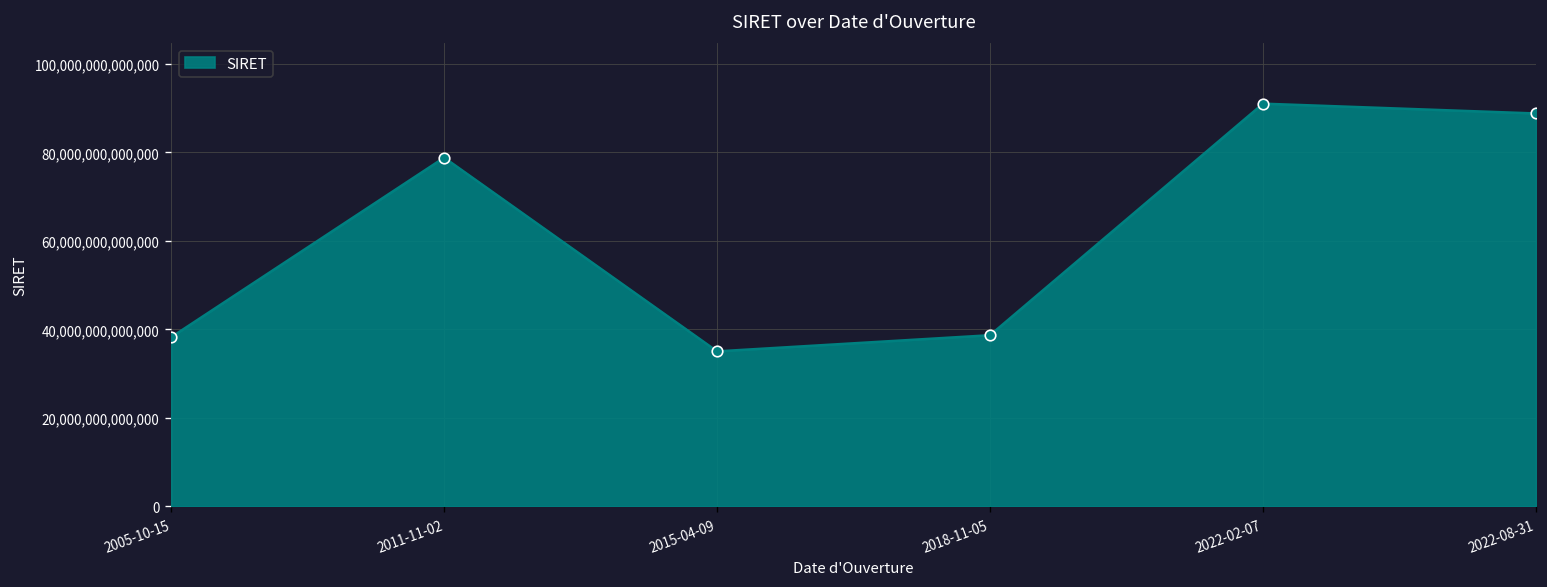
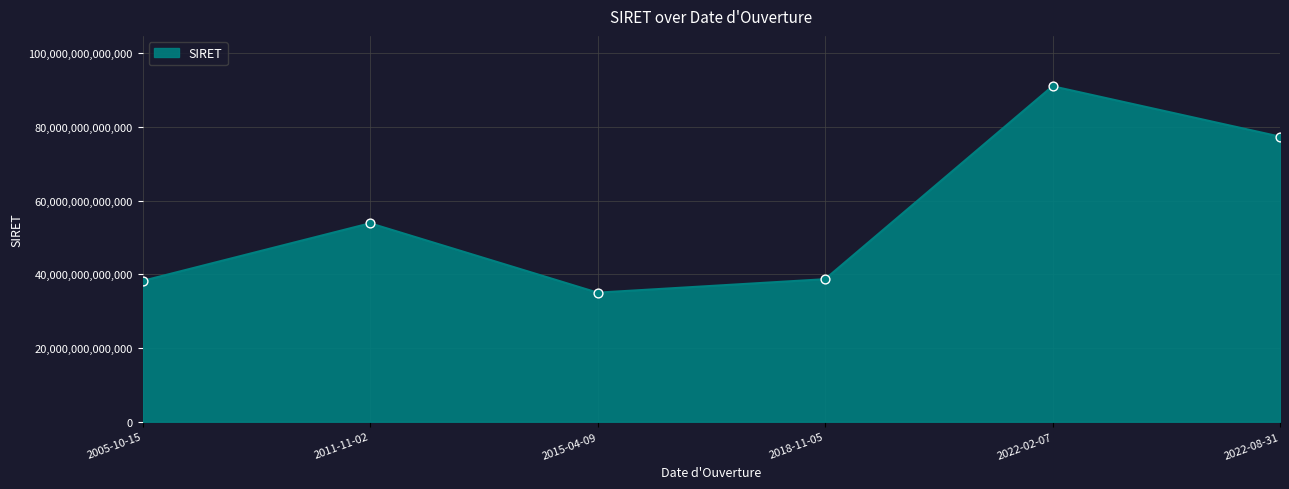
  {
    "2005-10-15": "38,000,000,000,000",
-   "2011-11-02": "79,000,000,000,000",
+   "2011-11-02": "54,000,000,000,000",
    "2015-04-09": "35,000,000,000,000",
    "2018-11-05": "39,000,000,000,000",
    "2022-02-07": "91,000,000,000,000",
-   "2022-08-31": "89,000,000,000,000"
+   "2022-08-31": "77,000,000,000,000"
  }
